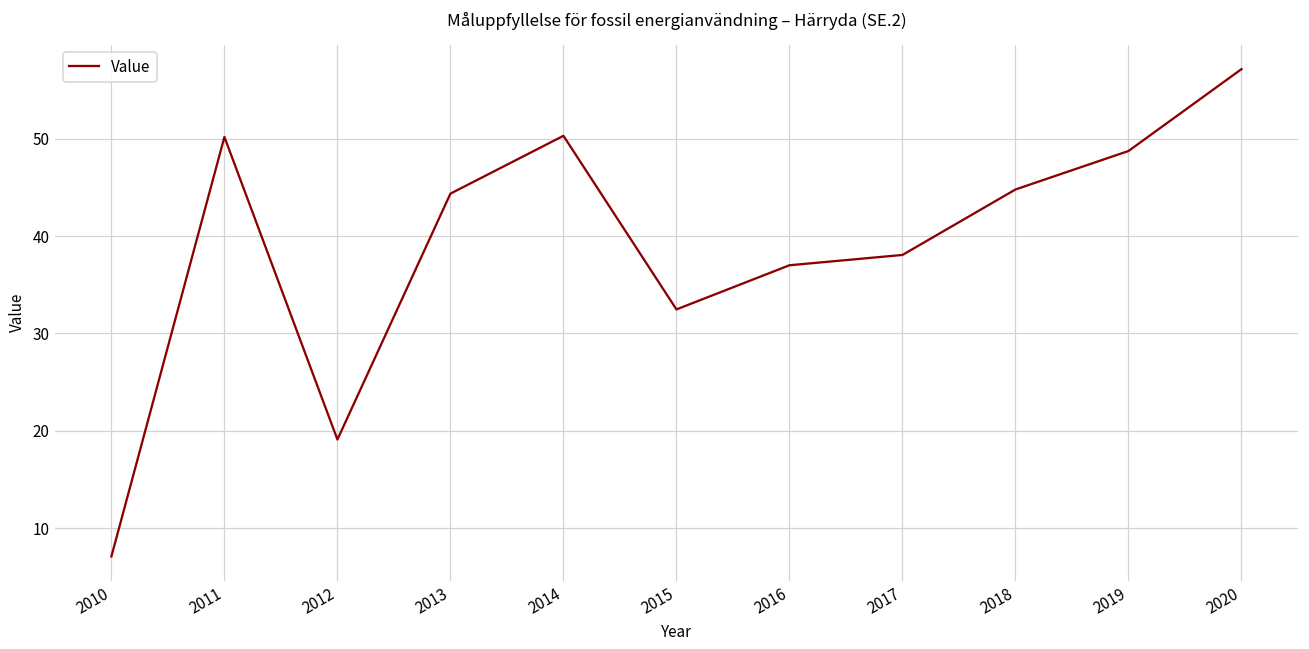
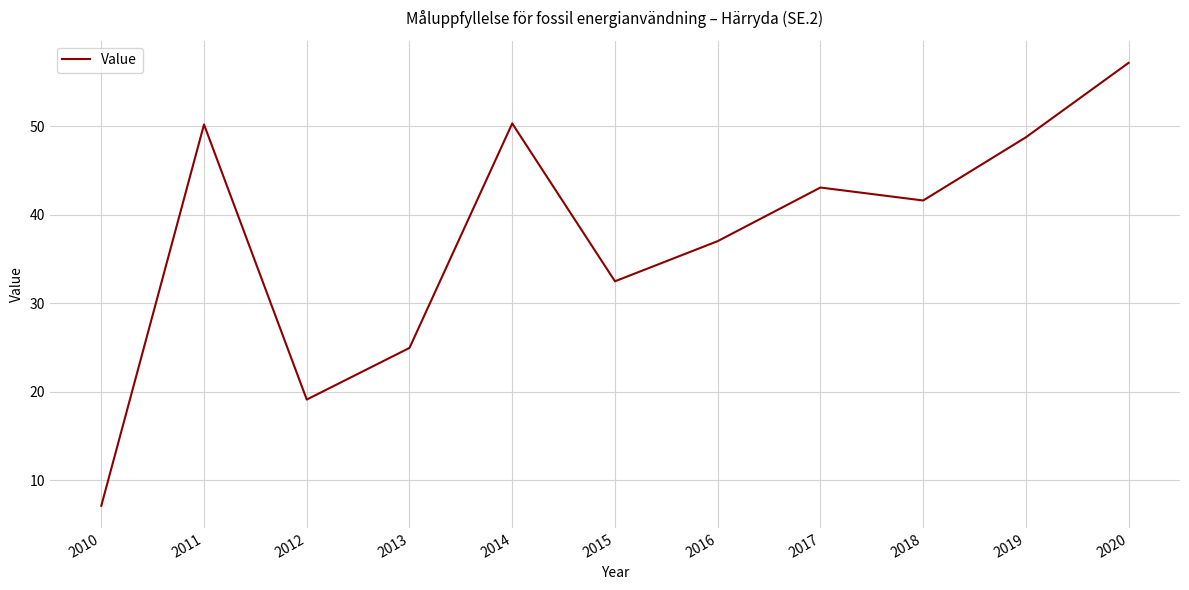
  {
    "2010": 7,
    "2011": 50,
    "2012": 19,
-   "2013": 44,
+   "2013": 25,
    "2014": 50,
    "2015": 32,
    "2016": 37,
-   "2017": 38,
-   "2018": 45,
+   "2017": 43,
+   "2018": 42,
    "2019": 49,
    "2020": 57
  }
